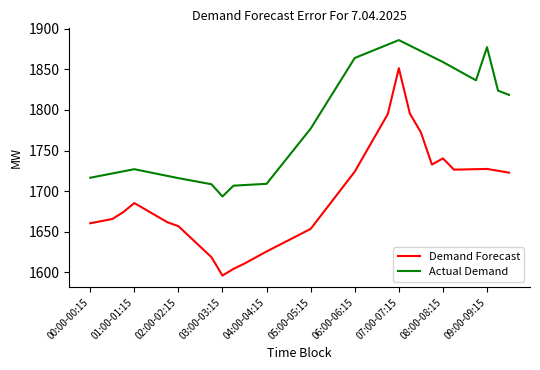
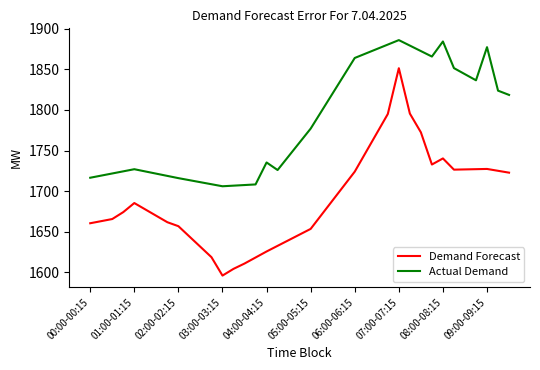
  {
    "Demand Forecast": {
      "00:00-00:15": 1660,
      "01:00-01:15": 1690,
      "02:00-02:15": 1660,
      "03:00-03:15": 1600,
      "04:00-04:15": 1630,
      "05:00-05:15": 1650,
      "06:00-06:15": 1720,
      "07:00-07:15": 1850,
      "08:00-08:15": 1740,
      "09:00-09:15": 1730
    },
    "Actual Demand": {
      "00:00-00:15": 1720,
      "01:00-01:15": 1730,
      "02:00-02:15": 1720,
-     "03:00-03:15": 1690,
-     "04:00-04:15": 1710,
+     "03:00-03:15": 1710,
+     "04:00-04:15": 1740,
      "05:00-05:15": 1780,
      "06:00-06:15": 1860,
      "07:00-07:15": 1890,
-     "08:00-08:15": 1860,
+     "08:00-08:15": 1880,
      "09:00-09:15": 1880
    }
  }
